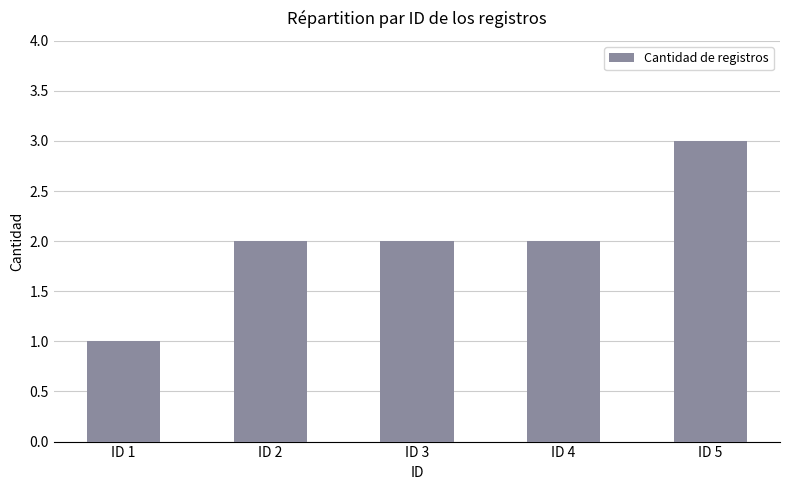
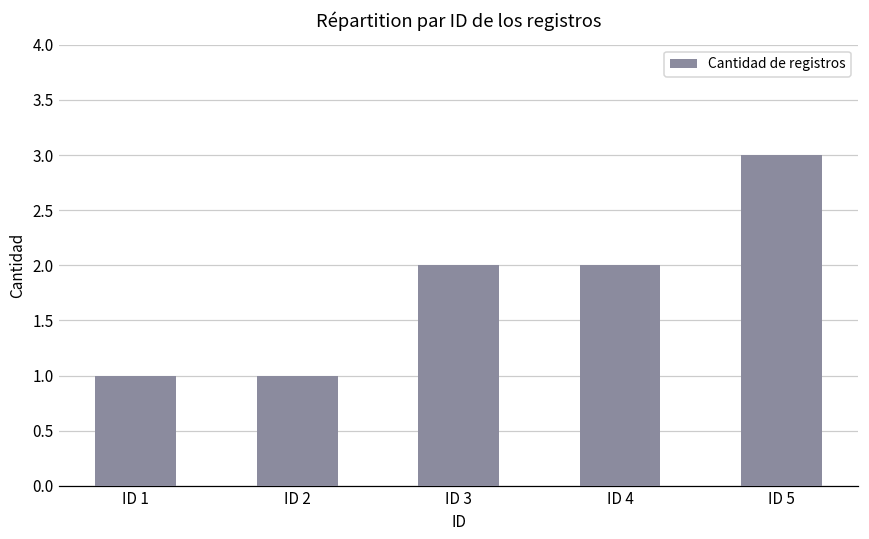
  {
    "ID 1": 1,
-   "ID 2": 2,
+   "ID 2": 1,
    "ID 3": 2,
    "ID 4": 2,
    "ID 5": 3
  }
